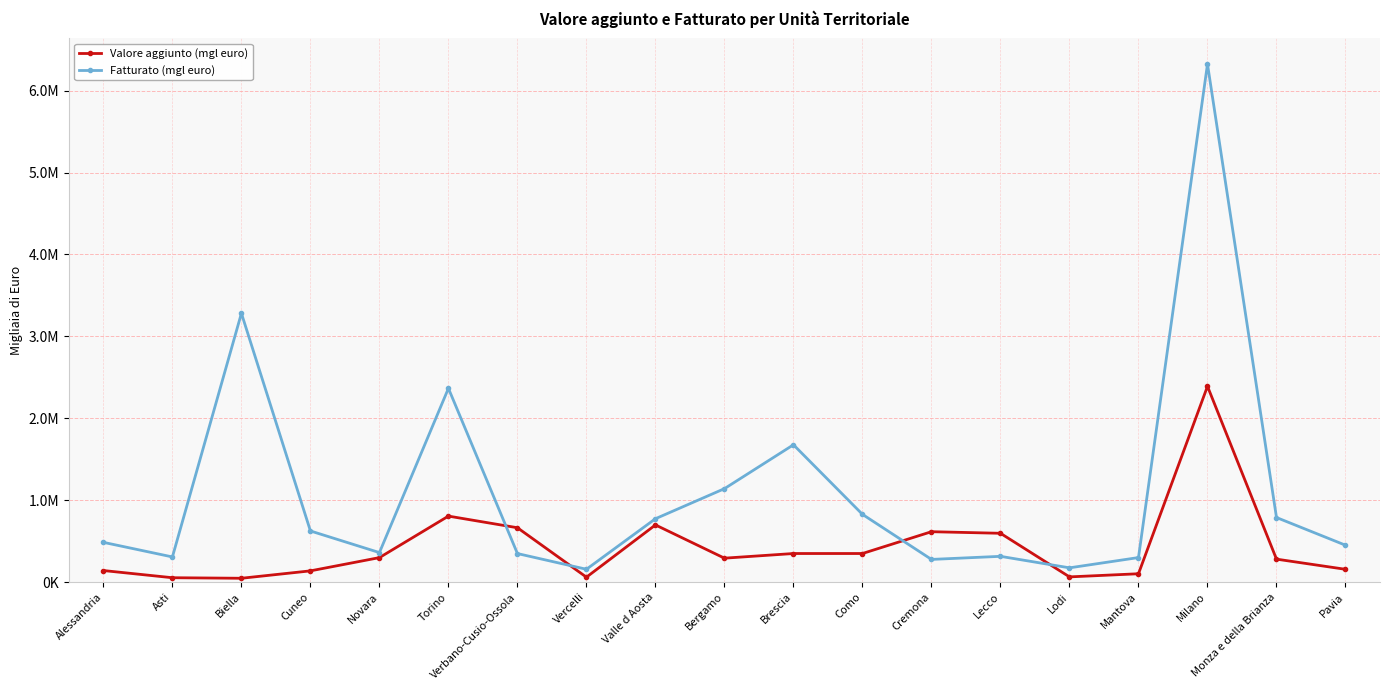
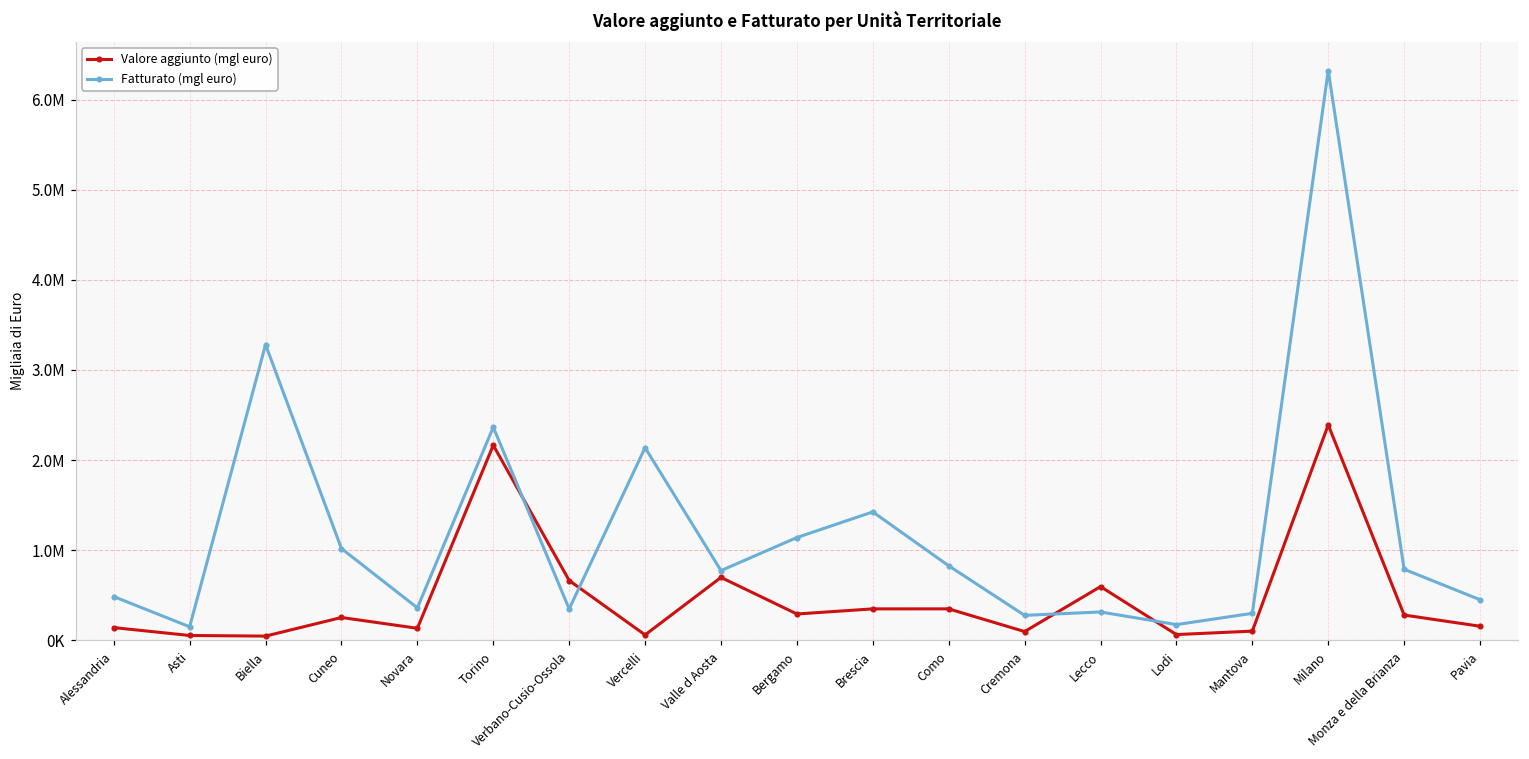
  {
    "Valore aggiunto (mgl euro)": {
      "Alessandria": 100000,
      "Asti": 100000,
      "Biella": 0,
-     "Cuneo": 100000,
-     "Novara": 300000,
-     "Torino": 800000,
+     "Cuneo": 300000,
+     "Novara": 100000,
+     "Torino": 2200000,
      "Verbano-Cusio-Ossola": 700000,
      "Vercelli": 100000,
      "Valle d Aosta": 700000,
      "Bergamo": 300000,
      "Brescia": 300000,
      "Como": 300000,
-     "Cremona": 600000,
+     "Cremona": 100000,
      "Lecco": 600000,
      "Lodi": 100000,
      "Mantova": 100000,
      "Milano": 2400000,
      "Monza e della Brianza": 300000,
      "Pavia": 200000
    },
    "Fatturato (mgl euro)": {
      "Alessandria": 500000,
-     "Asti": 300000,
+     "Asti": 100000,
      "Biella": 3300000,
-     "Cuneo": 600000,
+     "Cuneo": 1000000,
      "Novara": 400000,
      "Torino": 2400000,
      "Verbano-Cusio-Ossola": 300000,
-     "Vercelli": 200000,
+     "Vercelli": 2100000,
      "Valle d Aosta": 800000,
      "Bergamo": 1100000,
-     "Brescia": 1700000,
+     "Brescia": 1400000,
      "Como": 800000,
      "Cremona": 300000,
      "Lecco": 300000,
      "Lodi": 200000,
      "Mantova": 300000,
      "Milano": 6300000,
      "Monza e della Brianza": 800000,
      "Pavia": 400000
    }
  }
